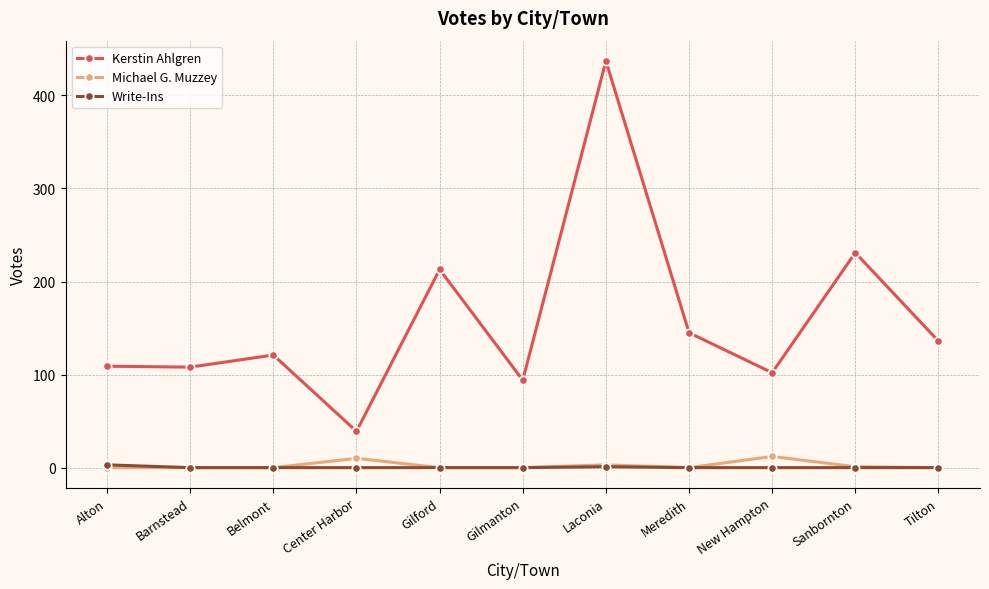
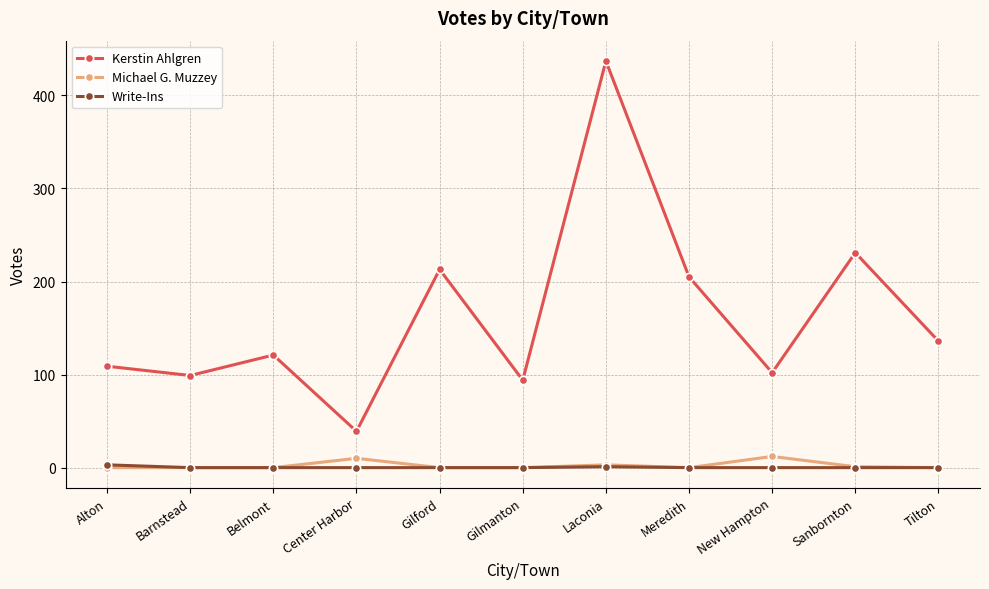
  {
    "Kerstin Ahlgren": {
      "Alton": 110,
-     "Barnstead": 110,
+     "Barnstead": 100,
      "Belmont": 120,
      "Center Harbor": 40,
      "Gilford": 210,
      "Gilmanton": 90,
      "Laconia": 440,
-     "Meredith": 150,
+     "Meredith": 210,
      "New Hampton": 100,
      "Sanbornton": 230,
      "Tilton": 140
    },
    "Michael G. Muzzey": {
      "Alton": 0,
      "Center Harbor": 10,
      "New Hampton": 10
    },
    "Write-Ins": {
      "Alton": 0,
      "Center Harbor": 0,
      "New Hampton": 0
    }
  }
